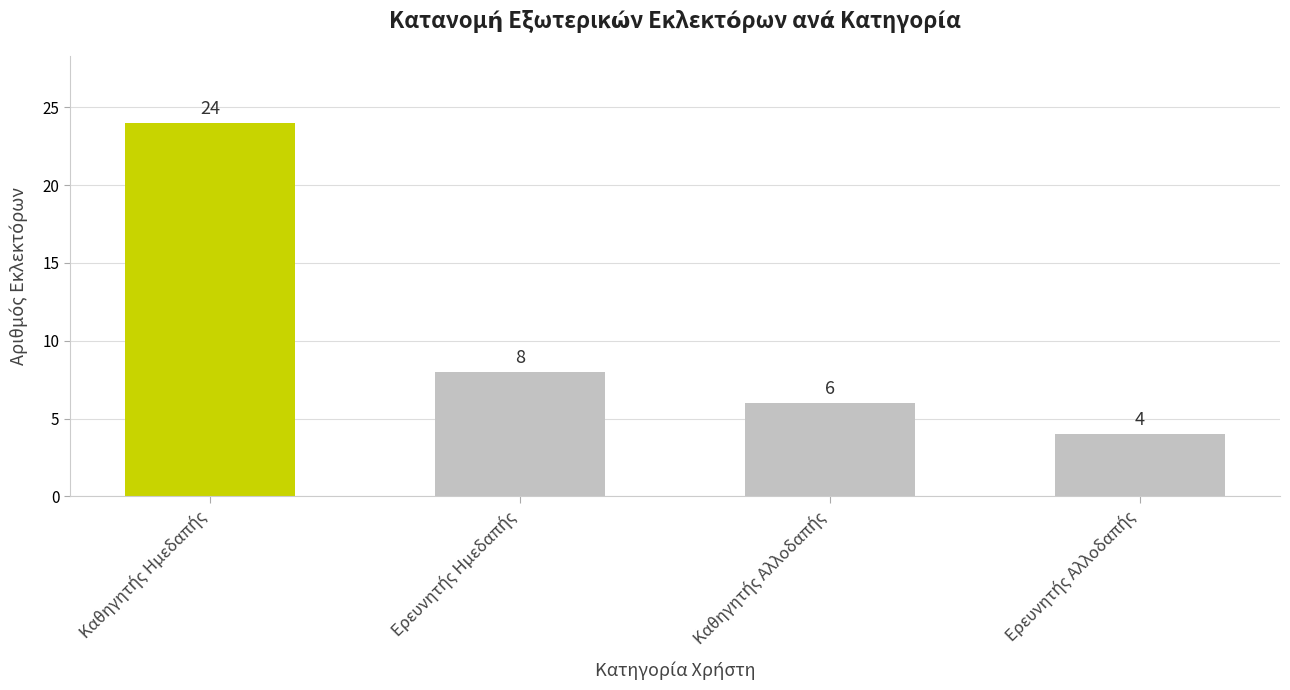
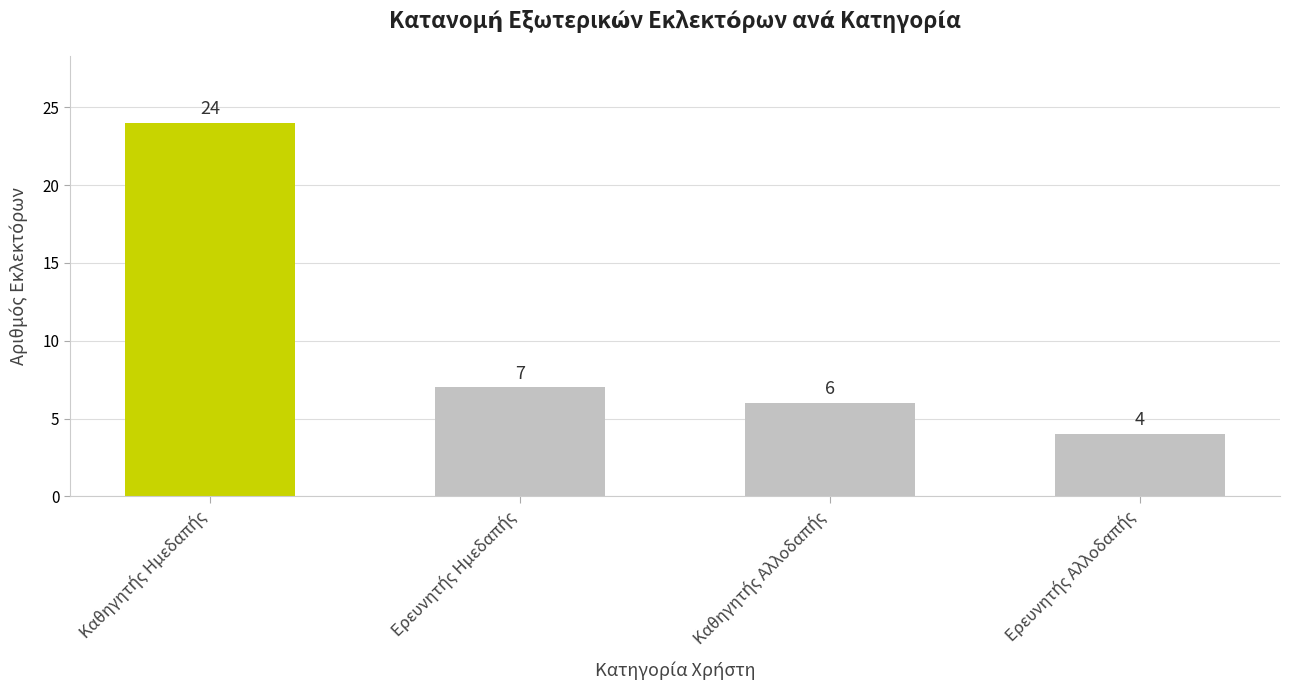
  {
    "Καθηγητής Ημεδαπής": 24,
-   "Ερευνητής Ημεδαπής": 8,
+   "Ερευνητής Ημεδαπής": 7,
    "Καθηγητής Αλλοδαπής": 6,
    "Ερευνητής Αλλοδαπής": 4
  }
